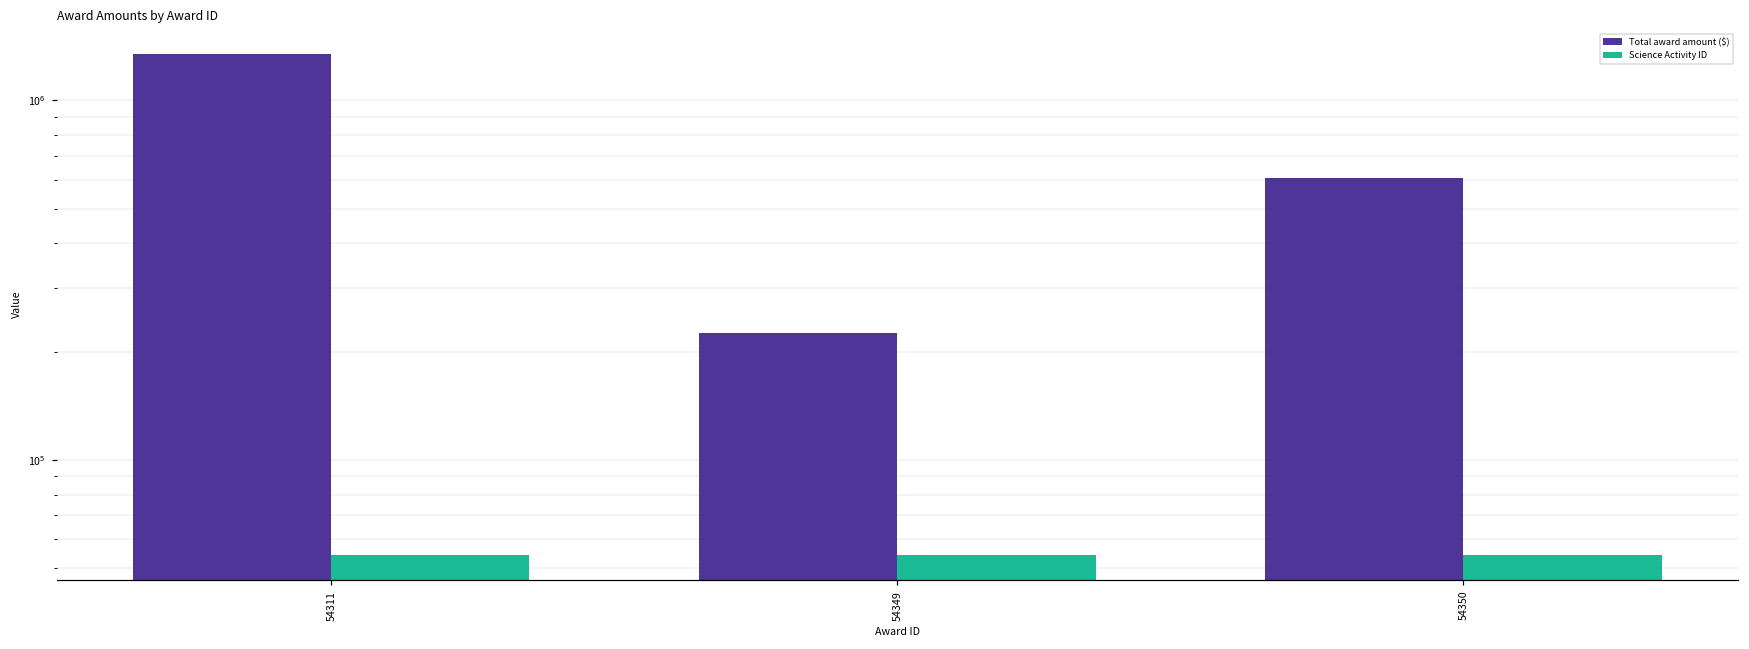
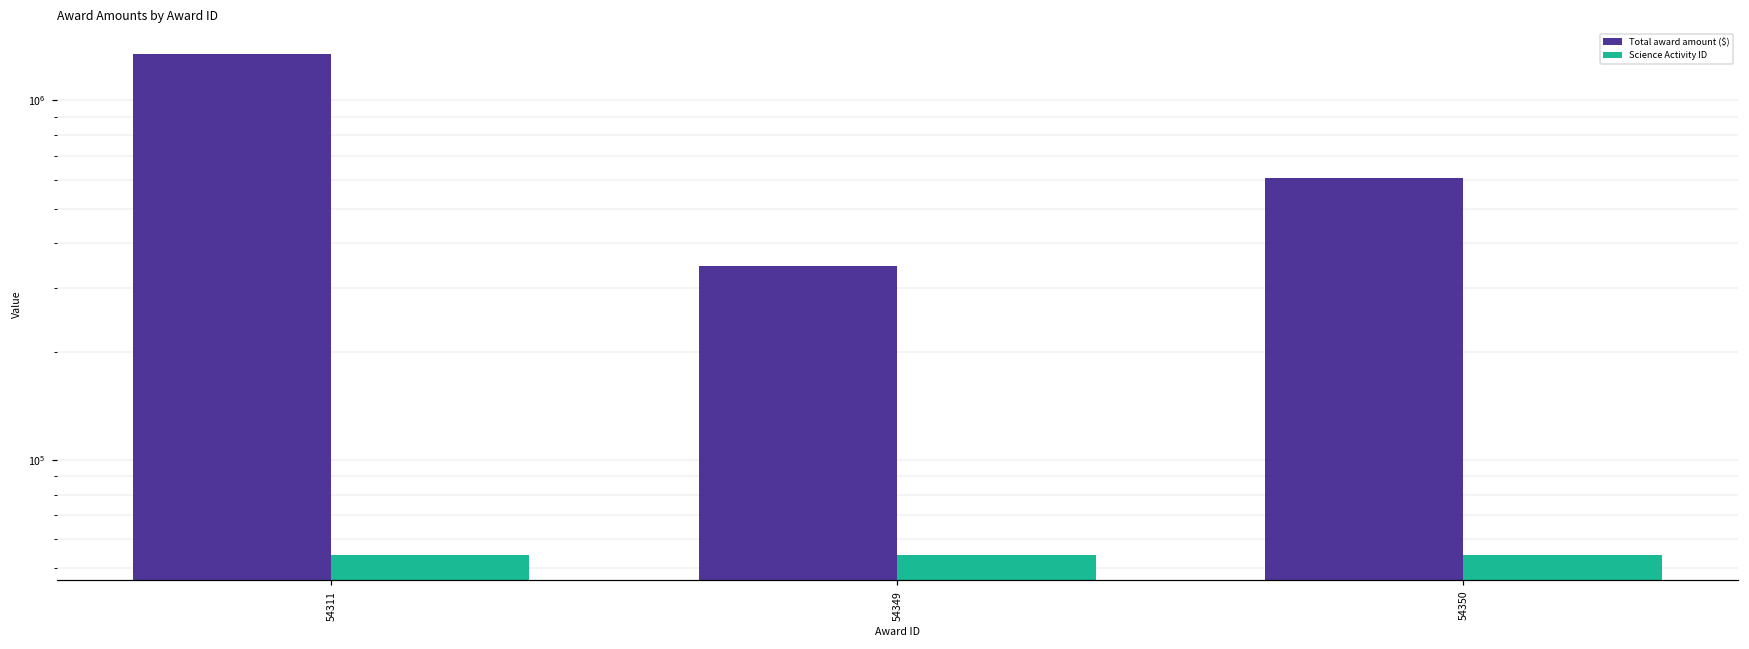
  {
    "Total award amount ($)": {
      "54311": 1350000,
-     "54349": 230000,
+     "54349": 340000,
      "54350": 610000
    },
    "Science Activity ID": {
      "54311": 54000,
      "54349": 54000,
      "54350": 54000
    }
  }
